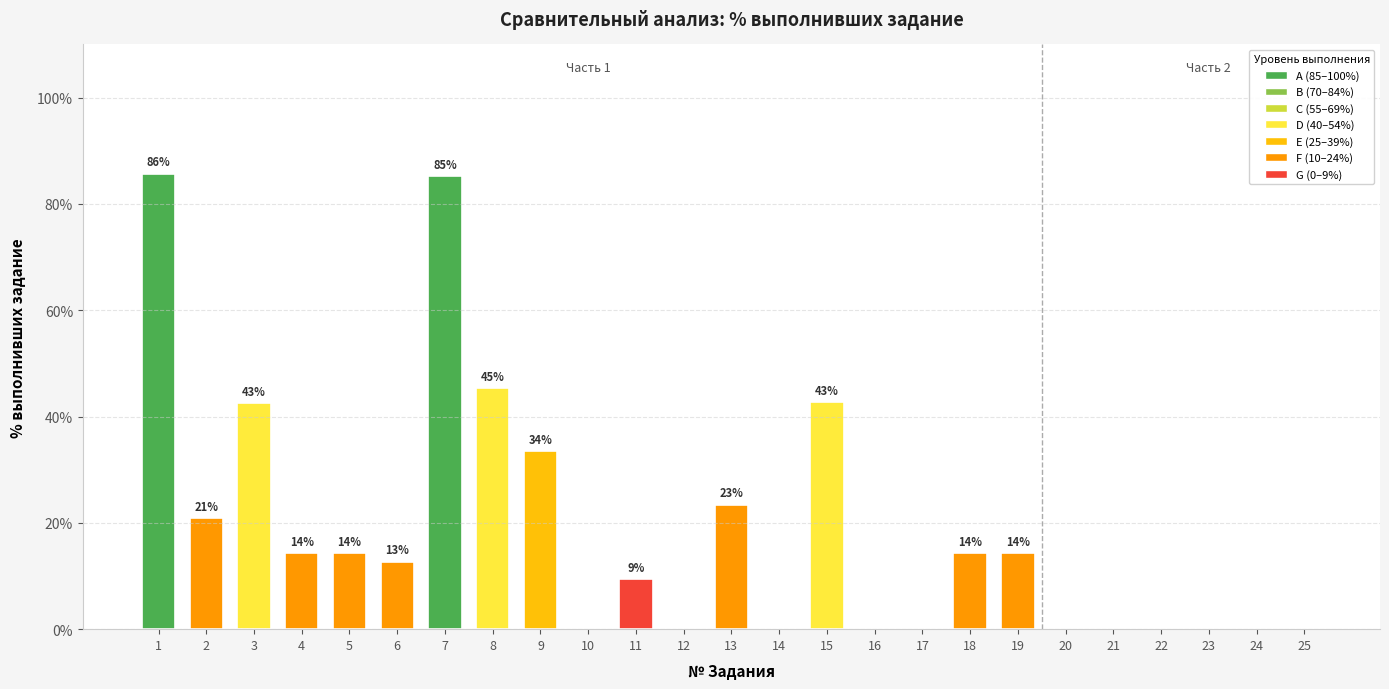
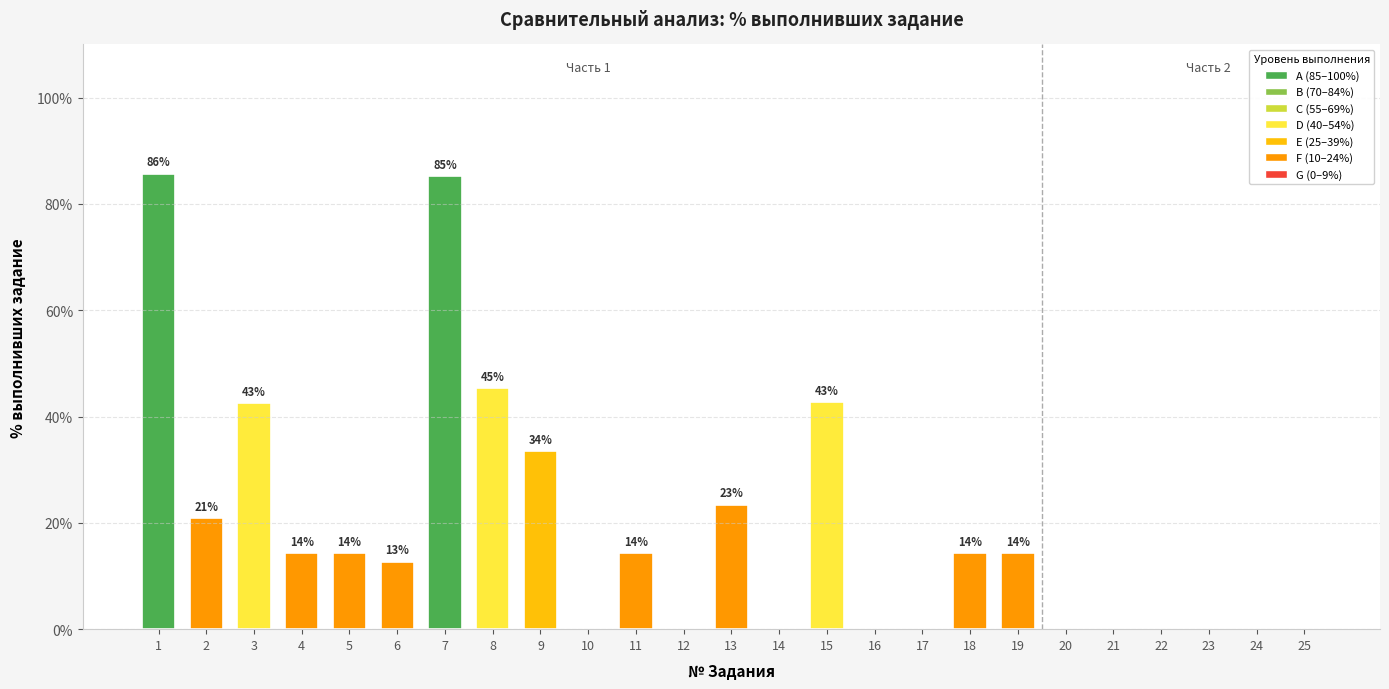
  {
    "1": "86%",
    "2": "21%",
    "3": "43%",
    "4": "14%",
    "5": "14%",
    "6": "13%",
    "7": "85%",
    "8": "45%",
    "9": "34%",
-   "11": "9%",
+   "11": "14%",
    "13": "23%",
    "15": "43%",
    "18": "14%",
    "19": "14%"
  }
